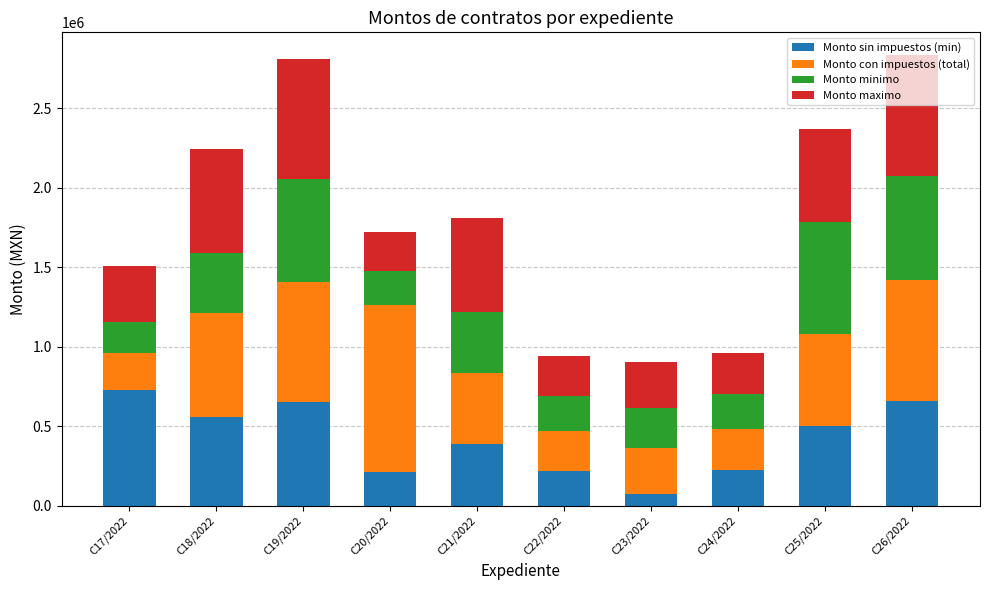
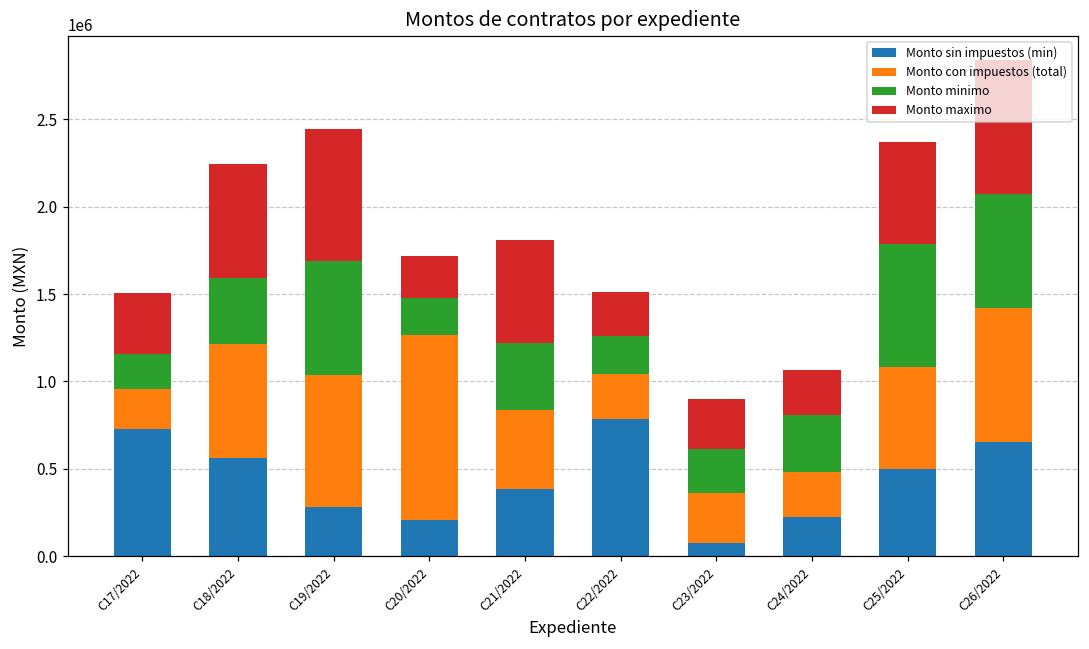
  {
    "Monto sin impuestos (min)": {
      "C17/2022": 730000,
      "C18/2022": 560000,
-     "C19/2022": 650000,
+     "C19/2022": 280000,
      "C20/2022": 210000,
      "C21/2022": 390000,
-     "C22/2022": 220000,
+     "C22/2022": 790000,
      "C23/2022": 80000,
      "C24/2022": 220000,
      "C25/2022": 500000,
      "C26/2022": 660000
    },
    "Monto con impuestos (total)": {
      "C17/2022": 230000,
      "C18/2022": 650000,
      "C19/2022": 750000,
      "C20/2022": 1060000,
      "C21/2022": 450000,
      "C22/2022": 250000,
      "C23/2022": 290000,
      "C24/2022": 260000,
      "C25/2022": 580000,
      "C26/2022": 760000
    },
    "Monto minimo": {
      "C17/2022": 200000,
      "C18/2022": 380000,
      "C19/2022": 650000,
      "C20/2022": 210000,
      "C21/2022": 390000,
      "C22/2022": 220000,
      "C23/2022": 250000,
-     "C24/2022": 220000,
+     "C24/2022": 330000,
      "C25/2022": 710000,
      "C26/2022": 660000
    },
    "Monto maximo": {
      "C17/2022": 350000,
      "C18/2022": 650000,
      "C19/2022": 750000,
      "C20/2022": 240000,
      "C21/2022": 590000,
      "C22/2022": 250000,
      "C23/2022": 290000,
      "C24/2022": 260000,
      "C25/2022": 580000
    }
  }
